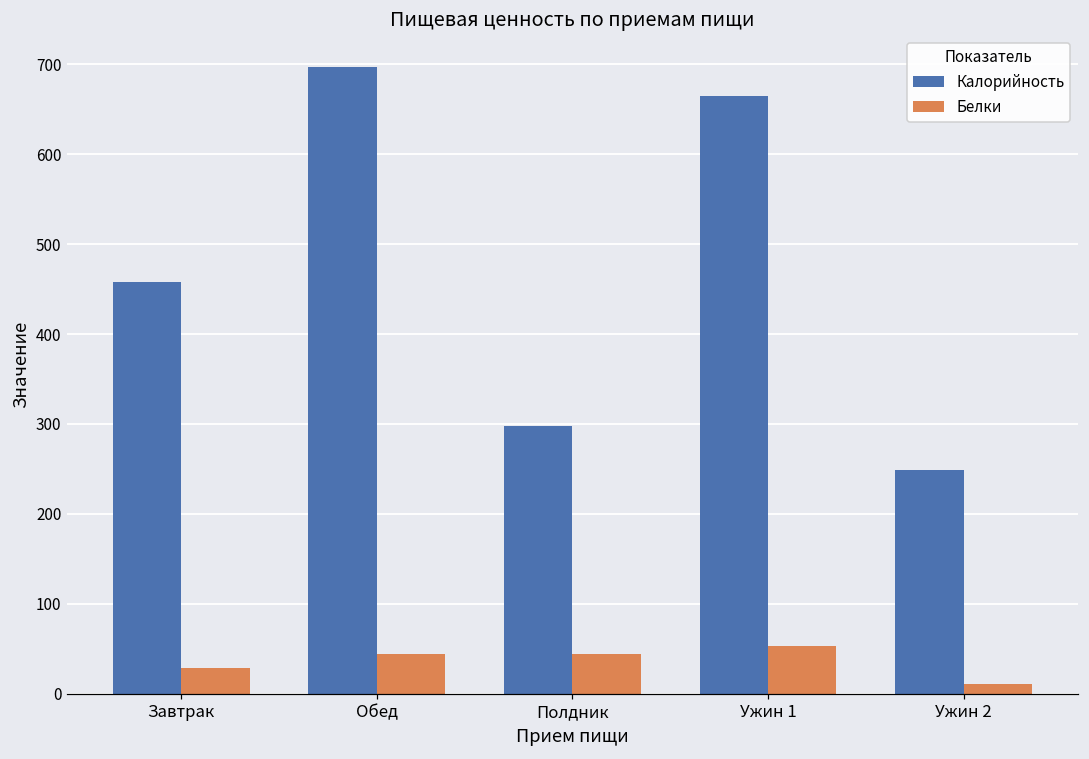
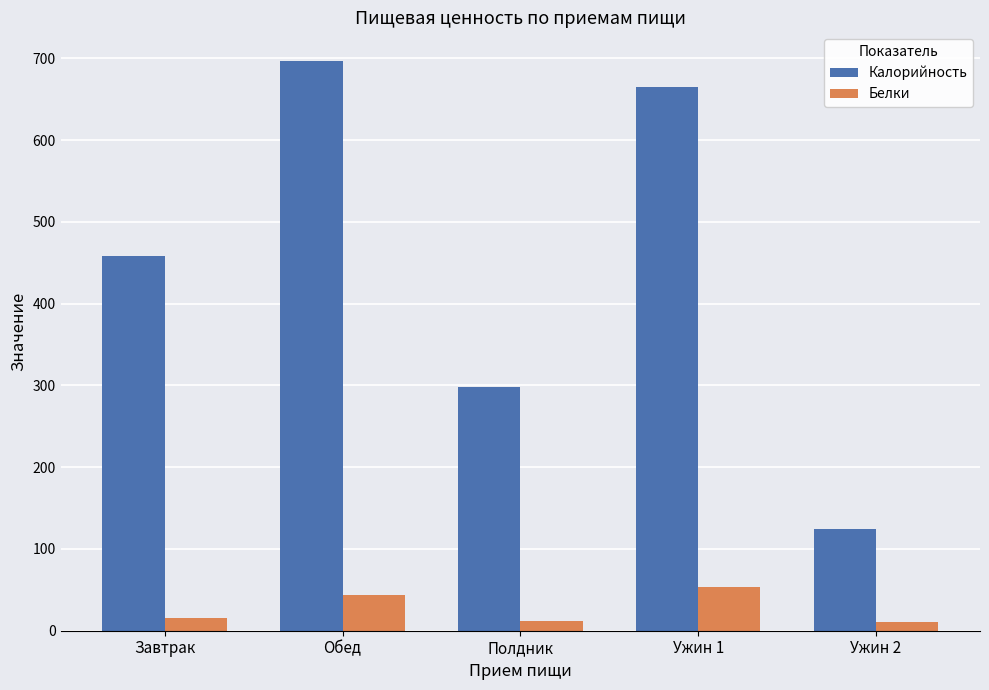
  {
    "Калорийность": {
      "Завтрак": 460,
      "Обед": 700,
      "Полдник": 300,
      "Ужин 1": 670,
-     "Ужин 2": 250
+     "Ужин 2": 120
    },
    "Белки": {
-     "Завтрак": 30,
+     "Завтрак": 20,
      "Обед": 40,
-     "Полдник": 40,
+     "Полдник": 10,
      "Ужин 1": 50,
      "Ужин 2": 10
    }
  }
